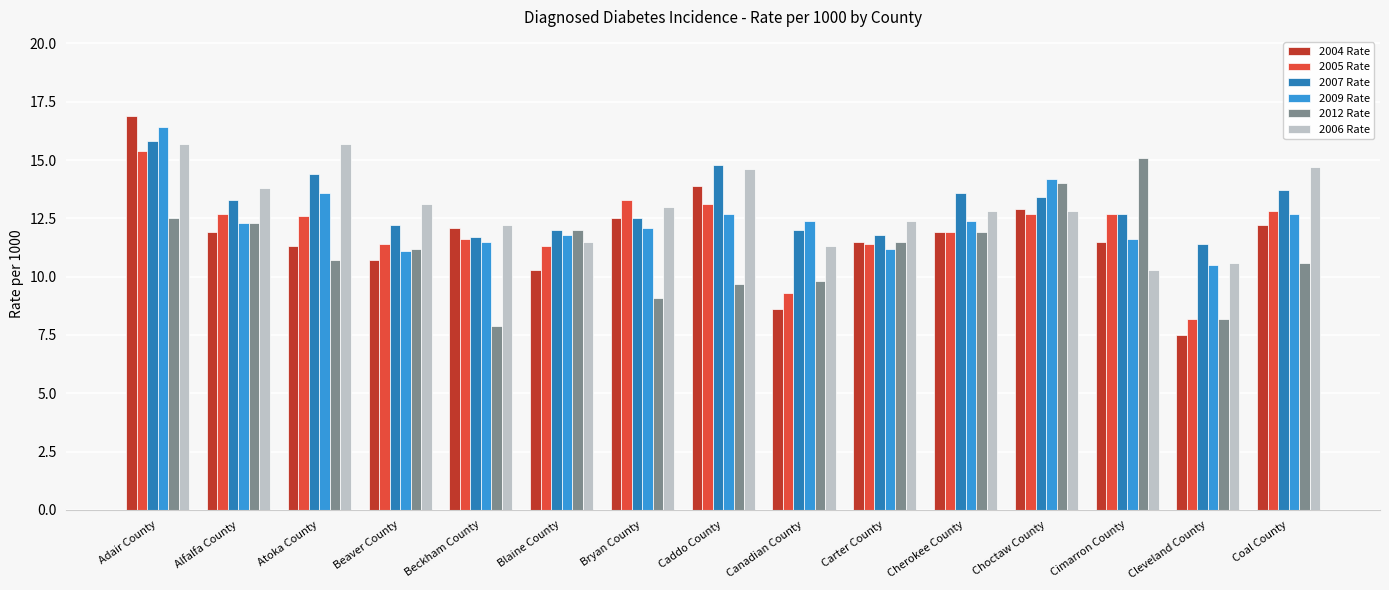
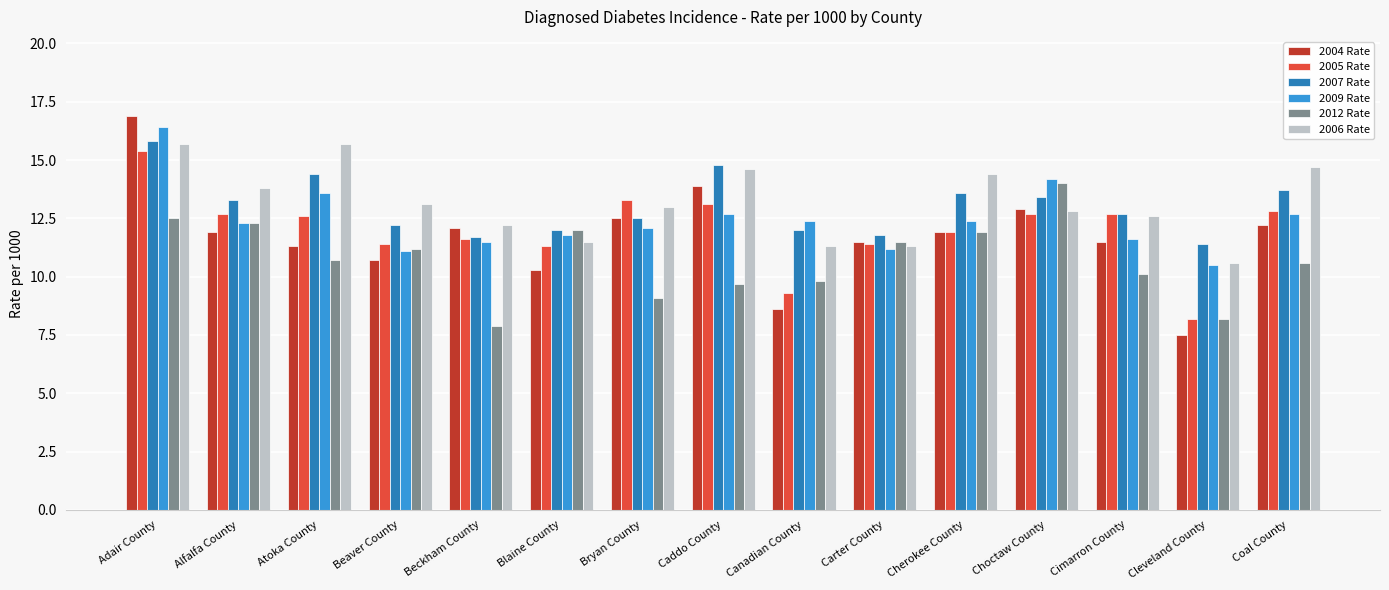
  {
    "2012 Rate": {
      "Adair County": 12.5,
      "Alfalfa County": 12.3,
      "Atoka County": 10.7,
      "Beaver County": 11.2,
      "Beckham County": 7.9,
      "Blaine County": 12.0,
      "Bryan County": 9.1,
      "Caddo County": 9.7,
      "Canadian County": 9.8,
      "Carter County": 11.5,
      "Cherokee County": 11.9,
      "Choctaw County": 14.0,
-     "Cimarron County": 15.1,
+     "Cimarron County": 10.1,
      "Cleveland County": 8.2,
      "Coal County": 10.6
    },
    "2006 Rate": {
      "Adair County": 15.7,
      "Alfalfa County": 13.8,
      "Atoka County": 15.7,
      "Beaver County": 13.1,
      "Beckham County": 12.2,
      "Blaine County": 11.5,
      "Bryan County": 13.0,
      "Caddo County": 14.6,
      "Canadian County": 11.3,
-     "Carter County": 12.4,
-     "Cherokee County": 12.8,
+     "Carter County": 11.3,
+     "Cherokee County": 14.4,
      "Choctaw County": 12.8,
-     "Cimarron County": 10.3,
+     "Cimarron County": 12.6,
      "Cleveland County": 10.6,
      "Coal County": 14.7
    }
  }
